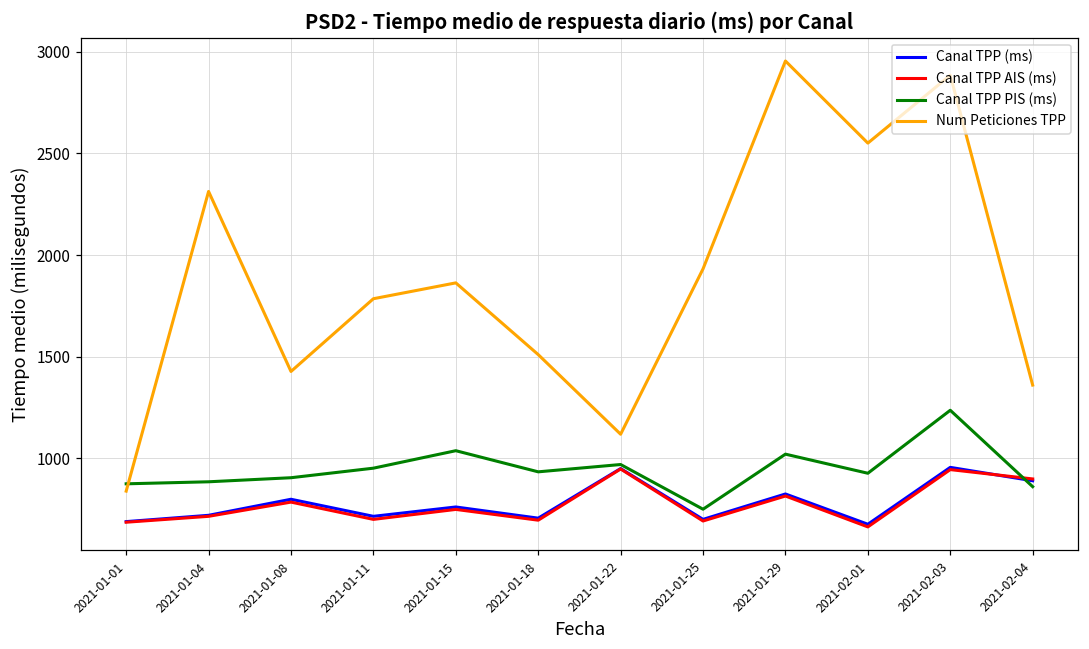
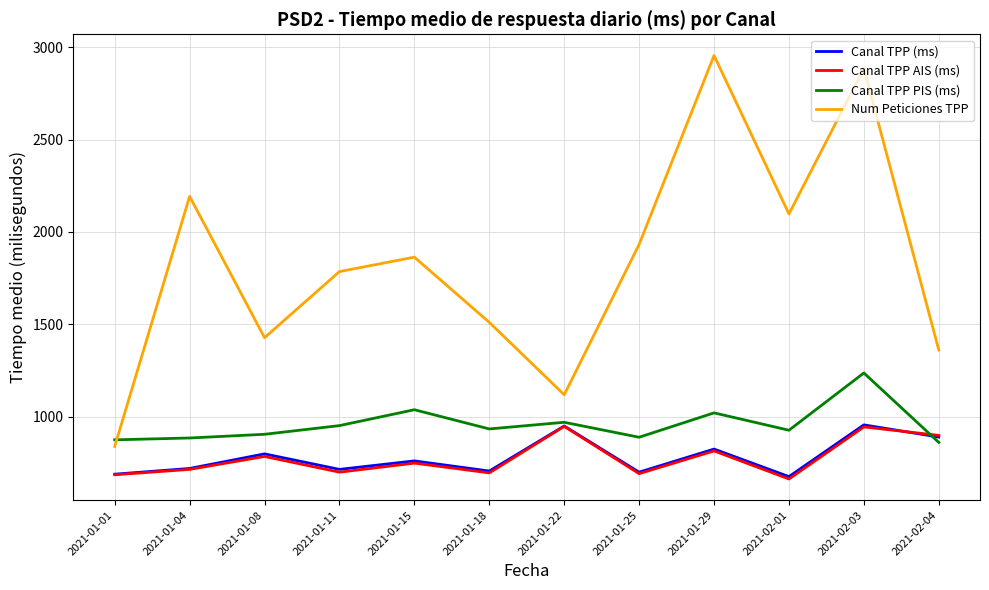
  {
    "Canal TPP (ms)": {
      "2021-01-08": 800,
      "2021-01-11": 710
    },
    "Canal TPP AIS (ms)": {
      "2021-01-08": 780,
      "2021-01-11": 700
    },
    "Canal TPP PIS (ms)": {
      "2021-01-01": 870,
      "2021-01-04": 880,
      "2021-01-08": 900,
      "2021-01-11": 950,
      "2021-01-15": 1040,
      "2021-01-18": 930,
      "2021-01-22": 970,
-     "2021-01-25": 750,
+     "2021-01-25": 890,
      "2021-01-29": 1020,
      "2021-02-01": 930,
      "2021-02-03": 1240,
      "2021-02-04": 860
    },
    "Num Peticiones TPP": {
      "2021-01-01": 840,
-     "2021-01-04": 2310,
+     "2021-01-04": 2190,
      "2021-01-08": 1430,
      "2021-01-11": 1790,
      "2021-01-15": 1860,
      "2021-01-18": 1510,
      "2021-01-22": 1120,
      "2021-01-25": 1930,
      "2021-01-29": 2960,
-     "2021-02-01": 2550,
+     "2021-02-01": 2100,
      "2021-02-04": 1360
    }
  }
